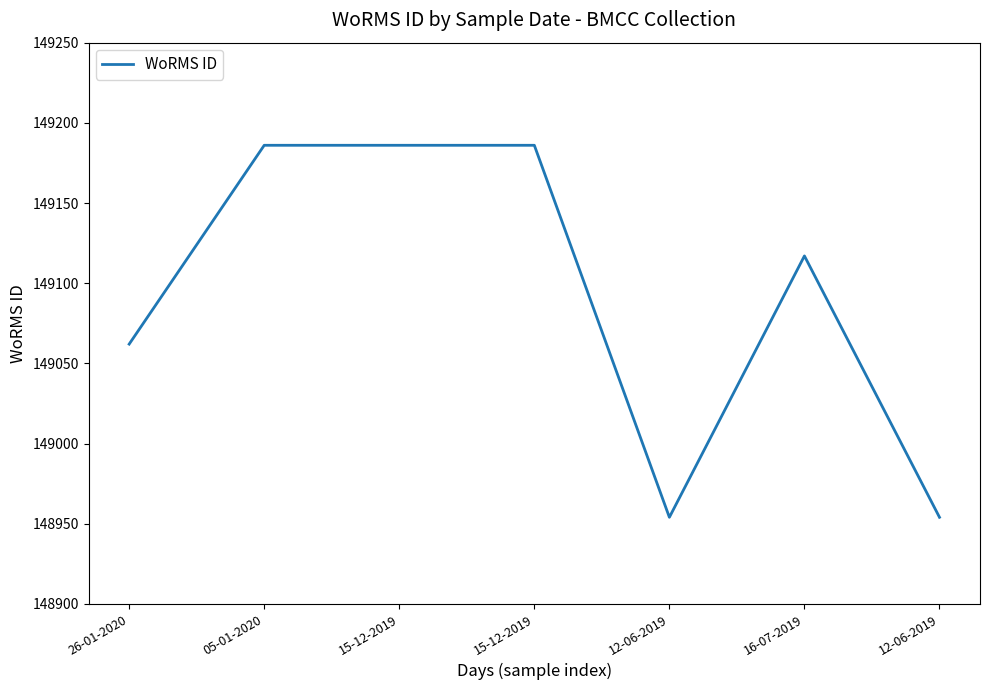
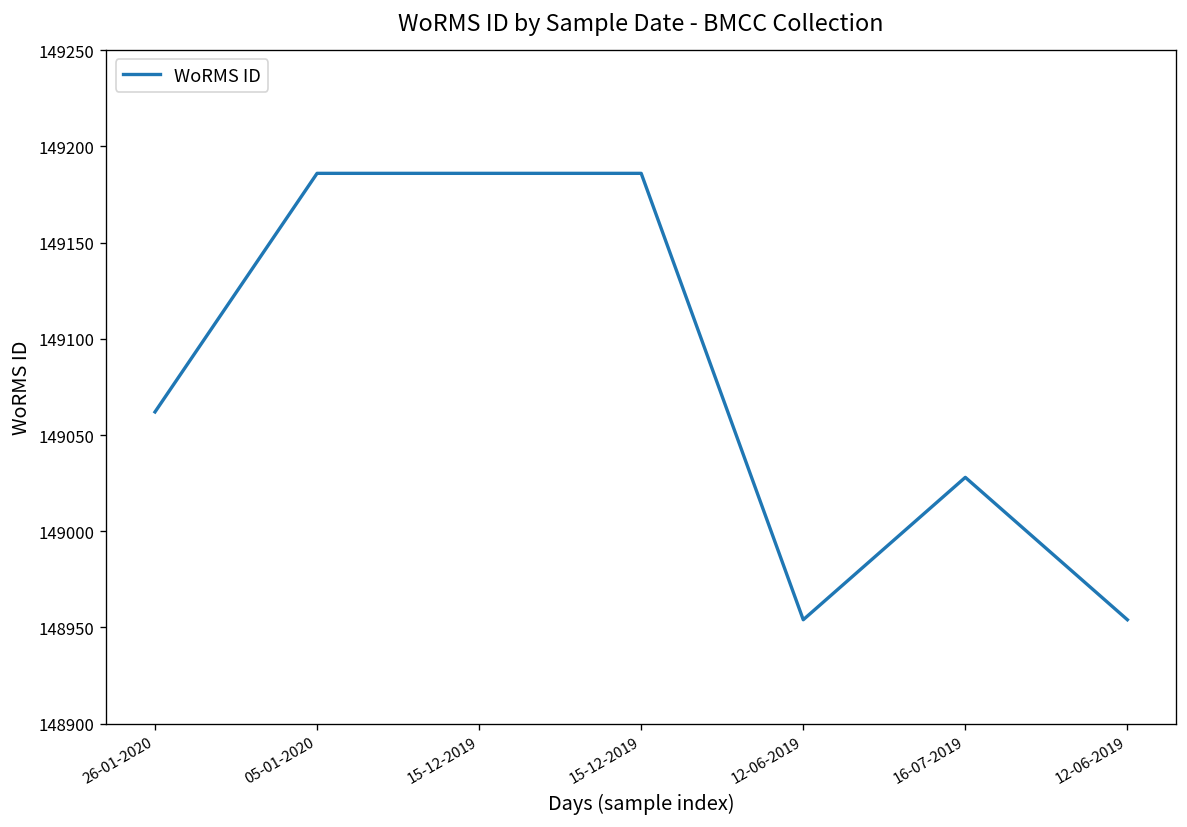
  {
    "26-01-2020": 149062,
    "05-01-2020": 149186,
-   "16-07-2019": 149117
+   "16-07-2019": 149028
  }
